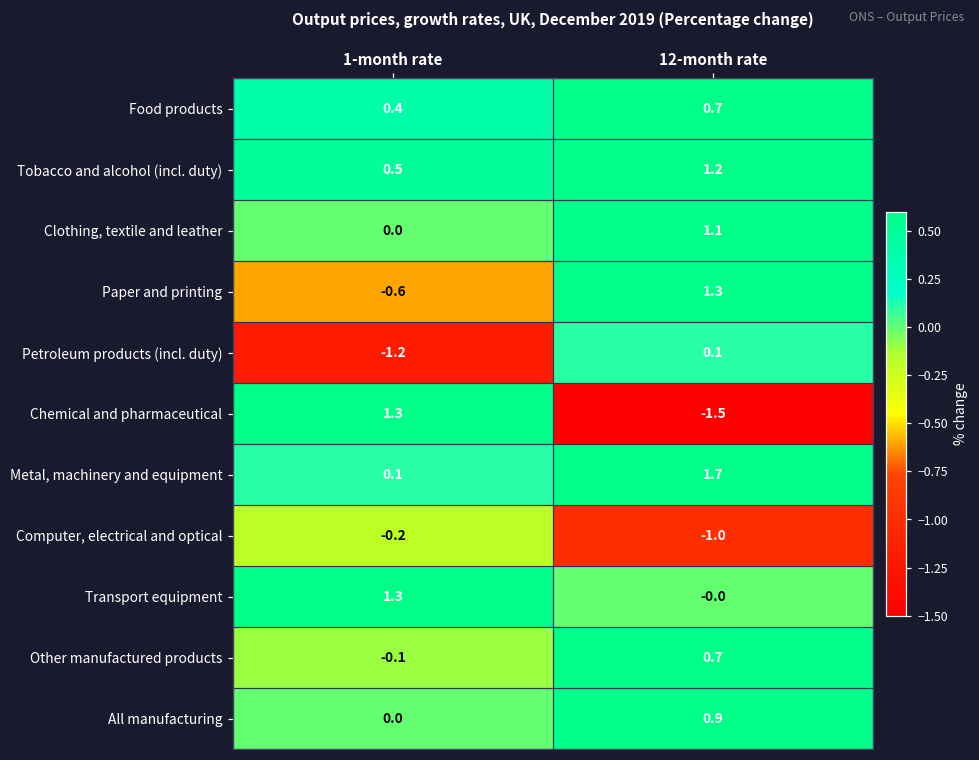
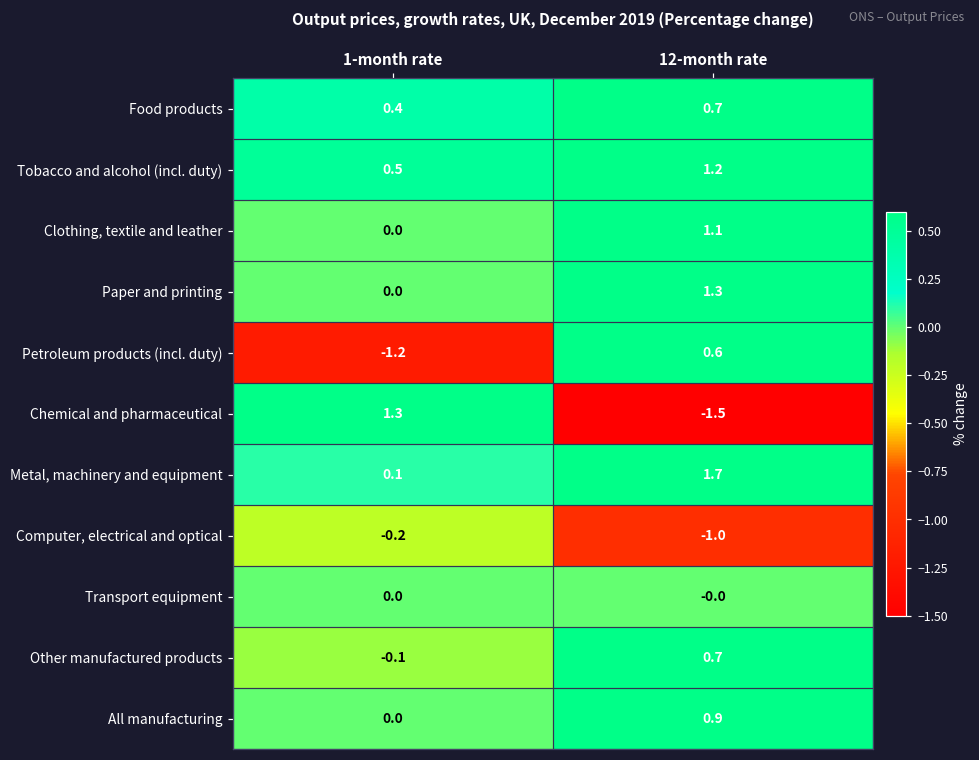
  {
    "Food products": {
      "1-month rate": 0.4,
      "12-month rate": 0.7
    },
    "Tobacco and alcohol (incl. duty)": {
      "1-month rate": 0.5,
      "12-month rate": 1.2
    },
    "Clothing, textile and leather": {
      "1-month rate": 0.0,
      "12-month rate": 1.1
    },
    "Paper and printing": {
-     "1-month rate": -0.6,
+     "1-month rate": 0.0,
      "12-month rate": 1.3
    },
    "Petroleum products (incl. duty)": {
      "1-month rate": -1.2,
-     "12-month rate": 0.1
+     "12-month rate": 0.6
    },
    "Chemical and pharmaceutical": {
      "1-month rate": 1.3,
      "12-month rate": -1.5
    },
    "Metal, machinery and equipment": {
      "1-month rate": 0.1,
      "12-month rate": 1.7
    },
    "Computer, electrical and optical": {
      "1-month rate": -0.2,
      "12-month rate": -1.0
    },
    "Transport equipment": {
-     "1-month rate": 1.3,
+     "1-month rate": 0.0,
      "12-month rate": -0.0
    },
    "Other manufactured products": {
      "1-month rate": -0.1,
      "12-month rate": 0.7
    },
    "All manufacturing": {
      "1-month rate": 0.0,
      "12-month rate": 0.9
    }
  }
